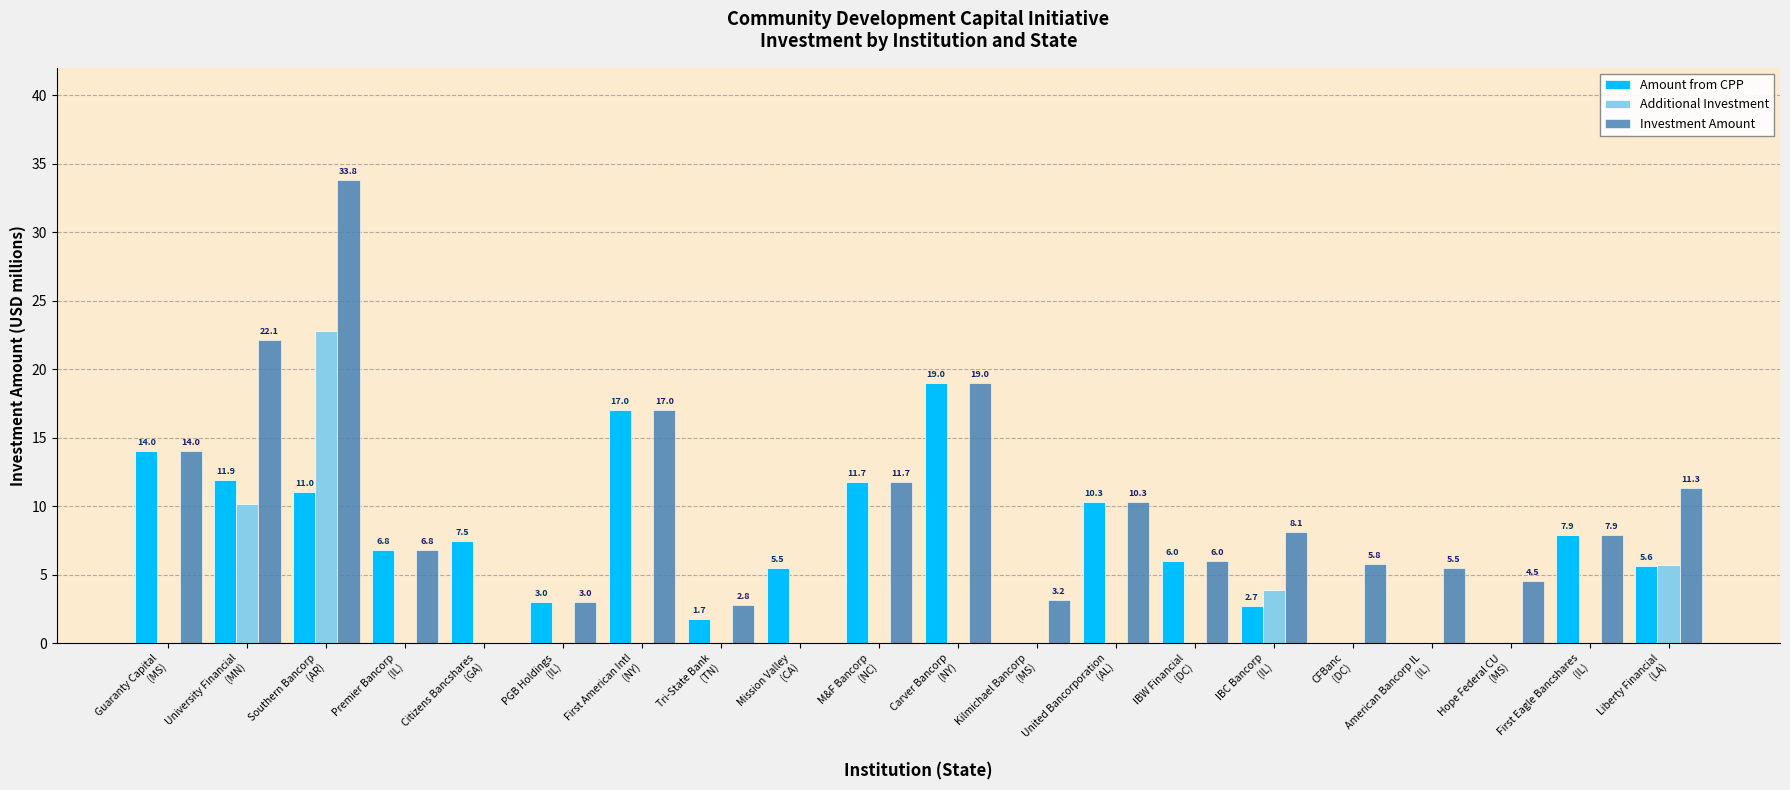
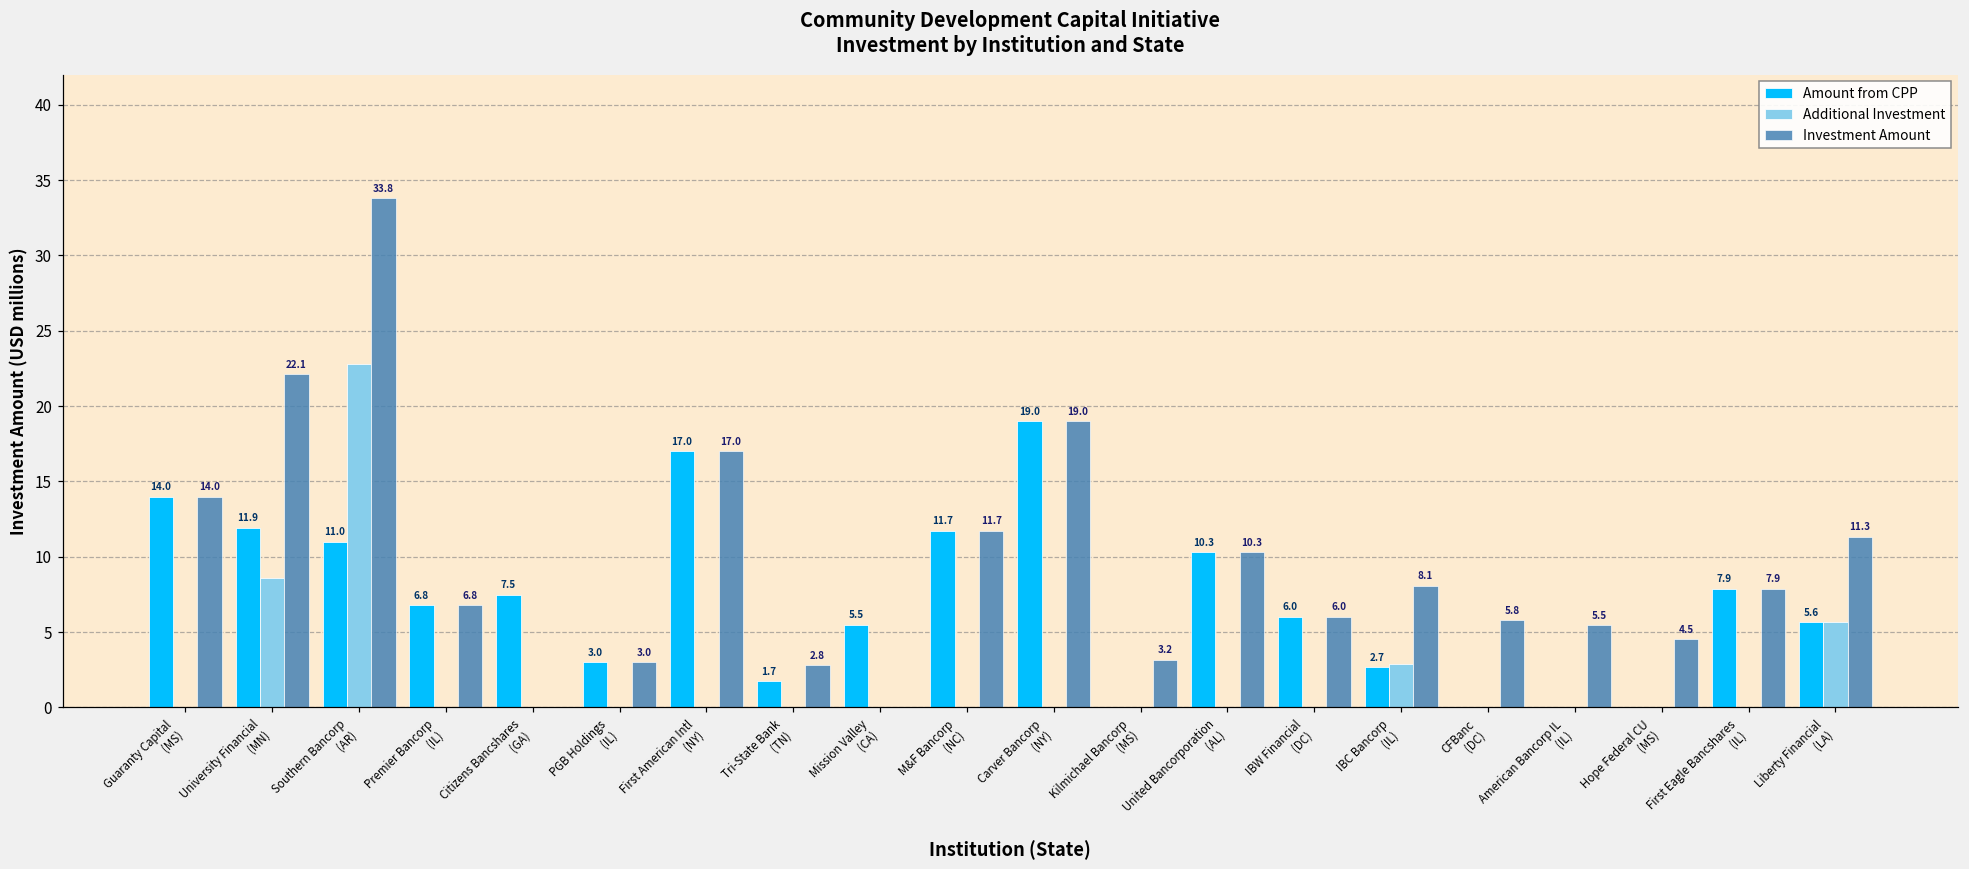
  {
    "Amount from CPP": {
      "Guaranty Capital (MS)": 14.0,
      "University Financial (MN)": 11.9,
      "Southern Bancorp (AR)": 11.0,
      "Premier Bancorp (IL)": 6.8,
      "Citizens Bancshares (GA)": 7.5,
      "PGB Holdings (IL)": 3.0,
      "First American Intl (NY)": 17.0,
      "Tri-State Bank (TN)": 1.7,
      "Mission Valley (CA)": 5.5,
      "M&F Bancorp (NC)": 11.7,
      "Carver Bancorp (NY)": 19.0,
      "United Bancorporation (AL)": 10.3,
      "IBW Financial (DC)": 6.0,
      "IBC Bancorp (IL)": 2.7,
      "First Eagle Bancshares (IL)": 7.9,
      "Liberty Financial (LA)": 5.6
    },
    "Additional Investment": {
      "Guaranty Capital (MS)": 0.0,
-     "University Financial (MN)": 10.2,
+     "University Financial (MN)": 8.6,
      "Southern Bancorp (AR)": 22.8,
      "Premier Bancorp (IL)": 0.0,
      "Citizens Bancshares (GA)": 0.0,
      "PGB Holdings (IL)": 0.0,
      "First American Intl (NY)": 0.0,
      "Tri-State Bank (TN)": 0.0,
      "Mission Valley (CA)": 0.0,
      "M&F Bancorp (NC)": 0.0,
      "Carver Bancorp (NY)": 0.0,
      "Kilmichael Bancorp (MS)": 0.0,
      "United Bancorporation (AL)": 0.0,
      "IBW Financial (DC)": 0.0,
-     "IBC Bancorp (IL)": 3.9,
+     "IBC Bancorp (IL)": 2.9,
      "CFBanc (DC)": 0.0,
      "American Bancorp IL (IL)": 0.0,
      "Hope Federal CU (MS)": 0.0,
      "First Eagle Bancshares (IL)": 0.0,
      "Liberty Financial (LA)": 5.7
    },
    "Investment Amount": {
      "Guaranty Capital (MS)": 14.0,
      "University Financial (MN)": 22.1,
      "Southern Bancorp (AR)": 33.8,
      "Premier Bancorp (IL)": 6.8,
      "PGB Holdings (IL)": 3.0,
      "First American Intl (NY)": 17.0,
      "Tri-State Bank (TN)": 2.8,
      "M&F Bancorp (NC)": 11.7,
      "Carver Bancorp (NY)": 19.0,
      "Kilmichael Bancorp (MS)": 3.2,
      "United Bancorporation (AL)": 10.3,
      "IBW Financial (DC)": 6.0,
      "IBC Bancorp (IL)": 8.1,
      "CFBanc (DC)": 5.8,
      "American Bancorp IL (IL)": 5.5,
      "Hope Federal CU (MS)": 4.5,
      "First Eagle Bancshares (IL)": 7.9,
      "Liberty Financial (LA)": 11.3
    }
  }
